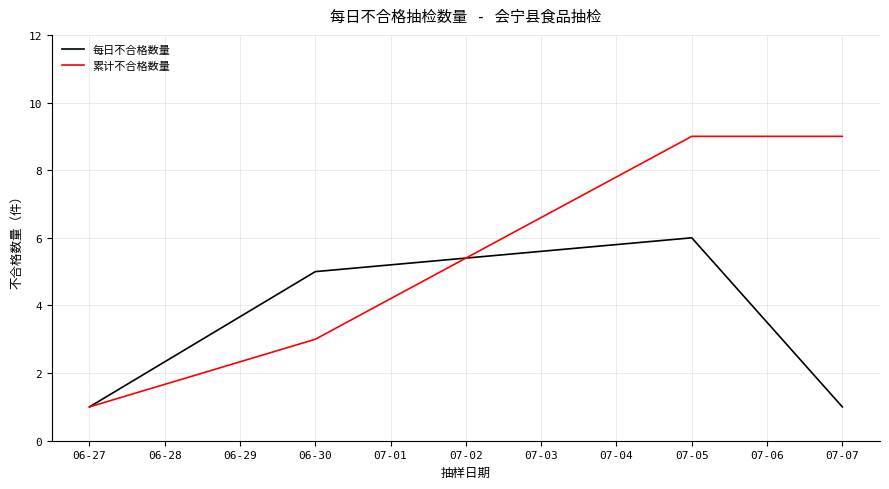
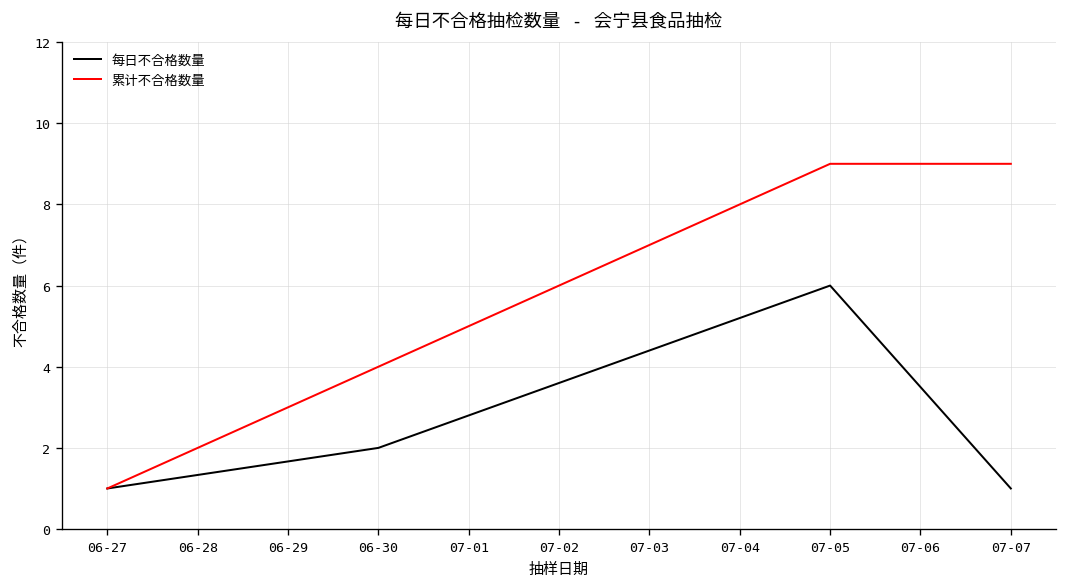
  {
    "每日不合格数量": {
-     "06-30": 5,
+     "06-30": 2,
      "07-05": 6,
      "07-07": 1
    },
    "累计不合格数量": {
-     "06-30": 3,
+     "06-30": 4,
      "07-05": 9,
      "07-07": 9
    }
  }
